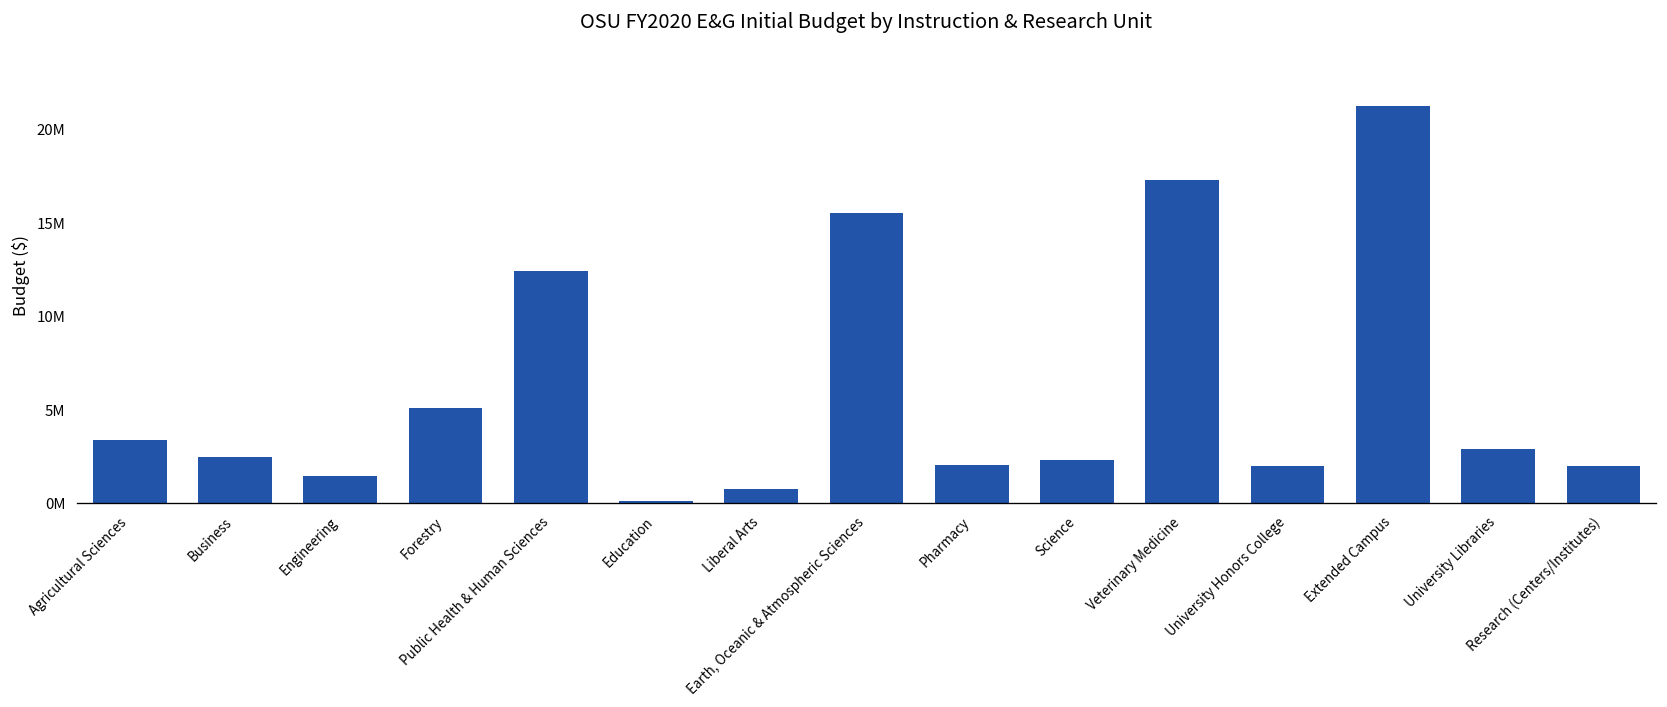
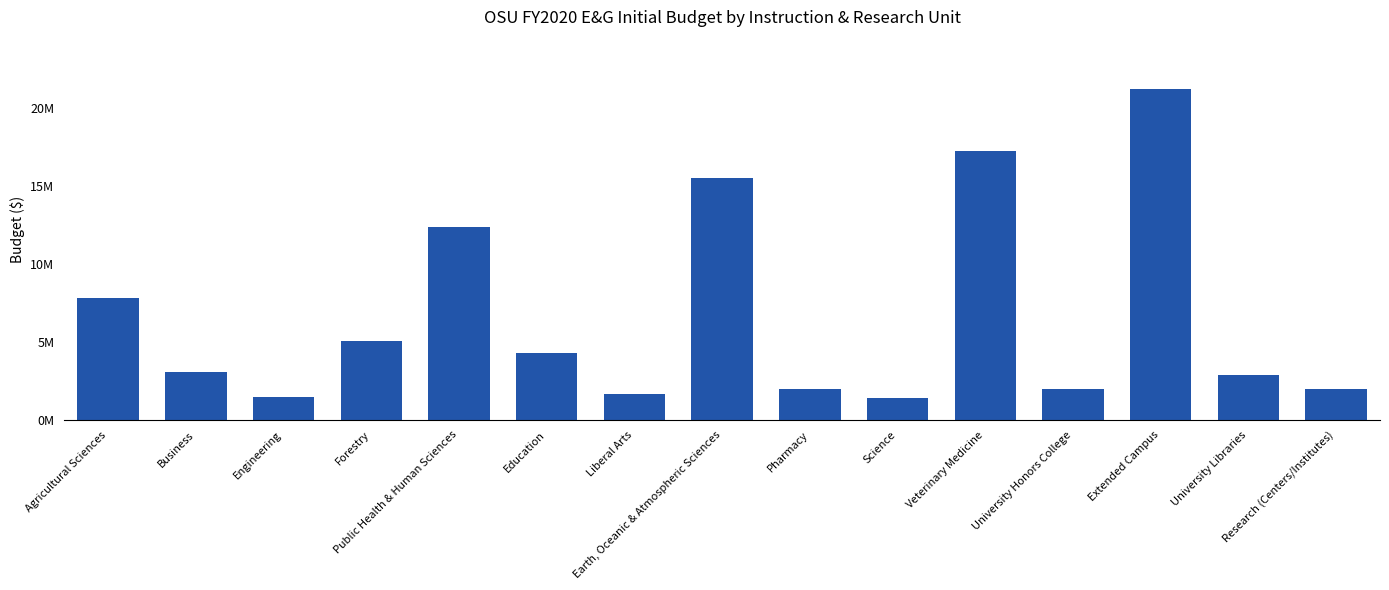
  {
-   "Agricultural Sciences": 3300000,
-   "Business": 2400000,
+   "Agricultural Sciences": 7800000,
+   "Business": 3000000,
    "Engineering": 1400000,
    "Forestry": 5100000,
    "Public Health & Human Sciences": 12400000,
-   "Education": 100000,
-   "Liberal Arts": 700000,
+   "Education": 4300000,
+   "Liberal Arts": 1700000,
    "Earth, Oceanic & Atmospheric Sciences": 15500000,
    "Pharmacy": 2000000,
-   "Science": 2300000,
+   "Science": 1400000,
    "Veterinary Medicine": 17300000,
    "University Honors College": 2000000,
    "Extended Campus": 21200000,
    "University Libraries": 2900000,
    "Research (Centers/Institutes)": 2000000
  }
